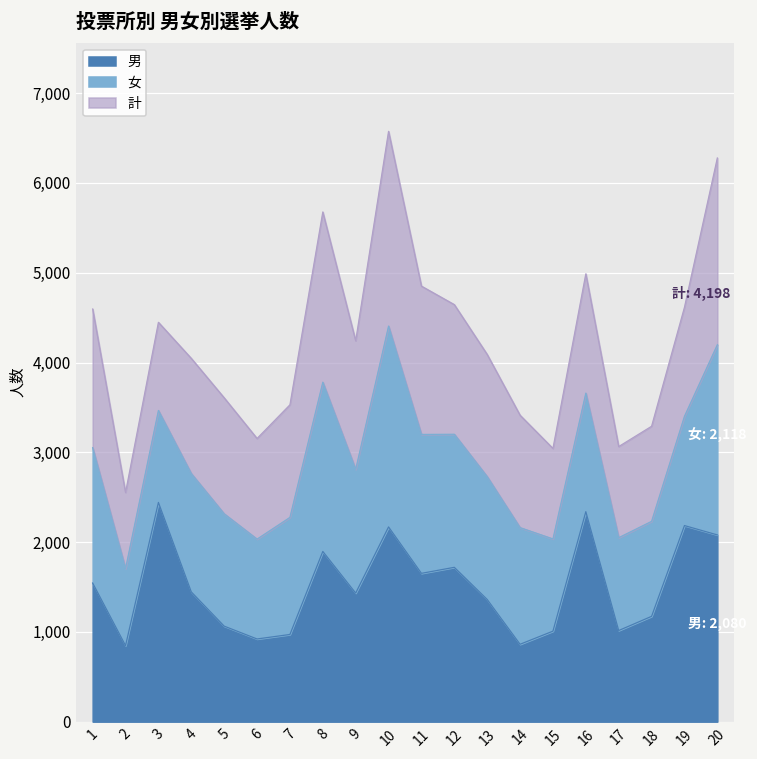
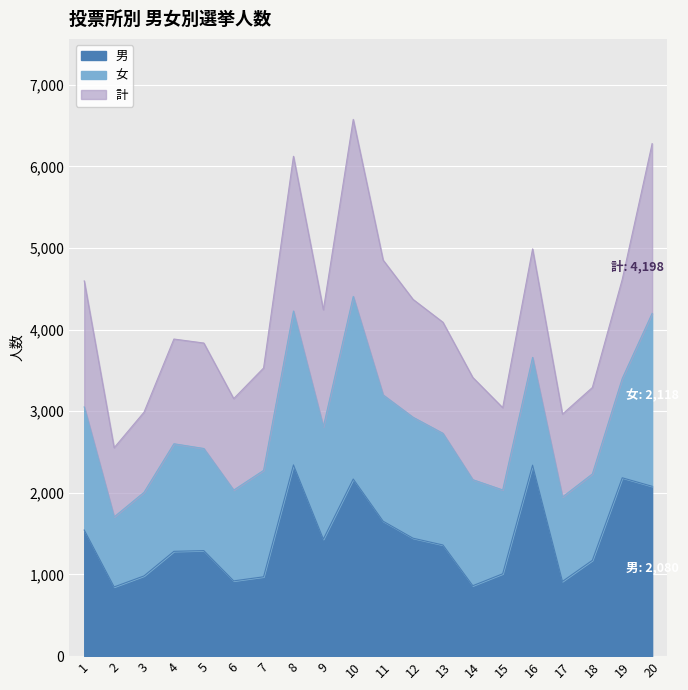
  {
    "男": {
      "1": "1,500",
      "2": "800",
-     "3": "2,400",
-     "4": "1,400",
-     "5": "1,100",
+     "3": "1,000",
+     "4": "1,300",
+     "5": "1,300",
      "6": "900",
      "7": "1,000",
-     "8": "1,900",
+     "8": "2,300",
      "9": "1,400",
      "10": "2,200",
      "11": "1,700",
-     "12": "1,700",
+     "12": "1,400",
      "13": "1,400",
      "14": "900",
      "15": "1,000",
      "16": "2,300",
-     "17": "1,000",
+     "17": "900",
      "18": "1,200",
      "19": "2,200",
      "20": "2,100"
    }
  }
